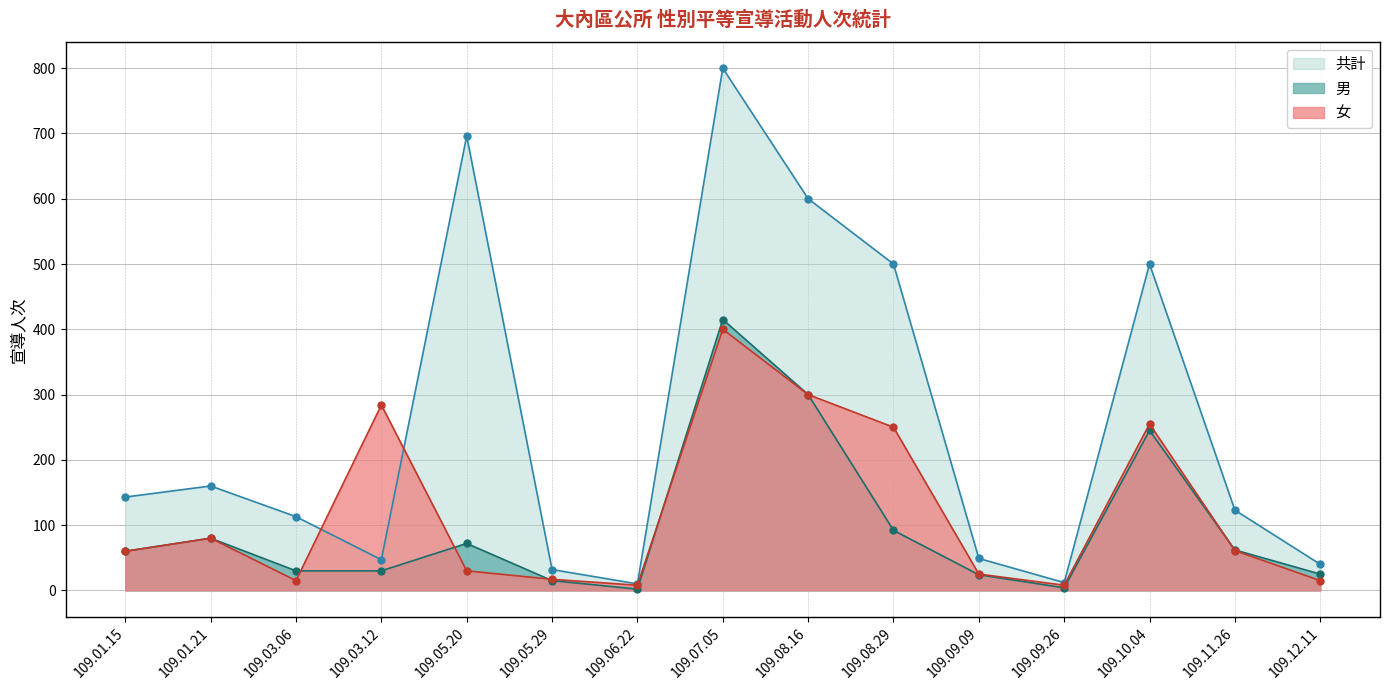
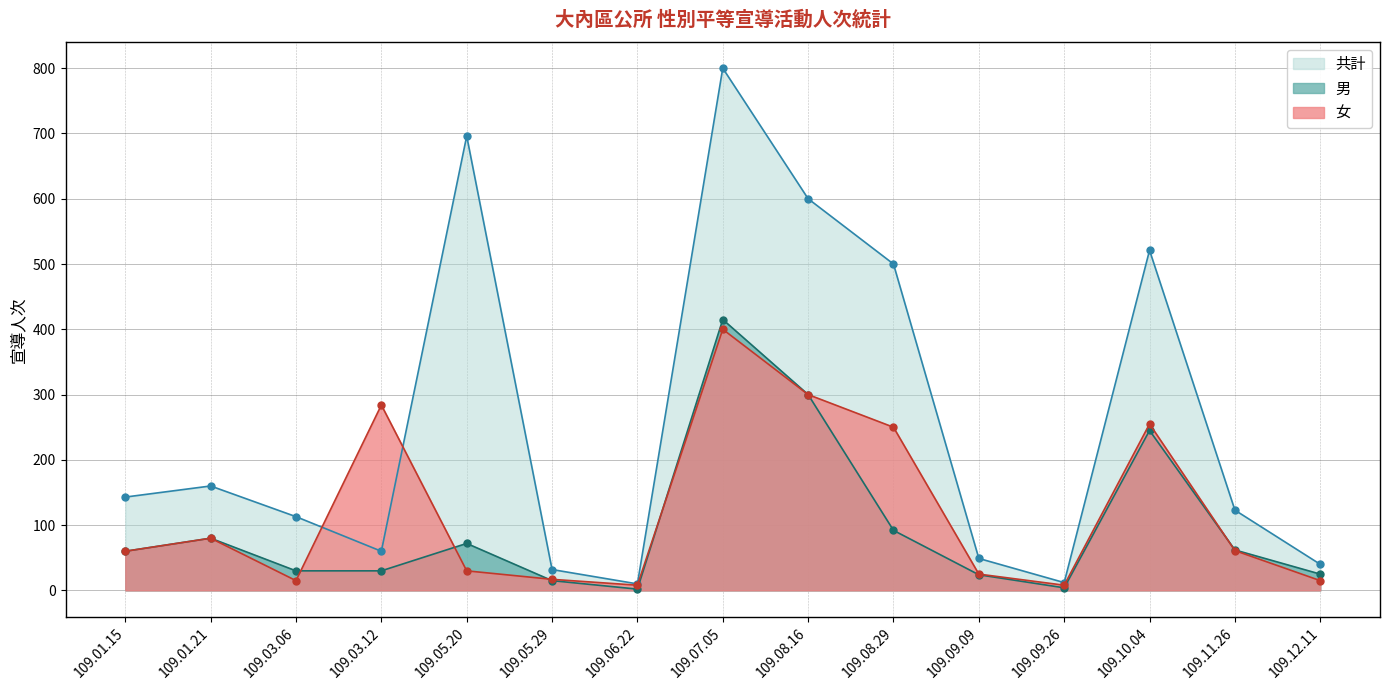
  {
    "共計": {
      "109.01.15": 140,
      "109.01.21": 160,
      "109.03.06": 110,
-     "109.03.12": 50,
+     "109.03.12": 60,
      "109.05.20": 700,
      "109.05.29": 30,
      "109.07.05": 800,
      "109.08.16": 600,
      "109.08.29": 500,
      "109.09.09": 50,
      "109.09.26": 10,
-     "109.10.04": 500,
+     "109.10.04": 520,
      "109.11.26": 120,
      "109.12.11": 40
    },
    "男": {
      "109.03.06": 30,
      "109.03.12": 30,
      "109.05.20": 70,
      "109.06.22": 0,
      "109.07.05": 420,
      "109.08.29": 90,
      "109.09.26": 0,
      "109.10.04": 250,
      "109.12.11": 30
    },
    "女": {
      "109.03.06": 20,
      "109.03.12": 280,
      "109.05.20": 30,
      "109.07.05": 400,
      "109.08.29": 250,
      "109.09.26": 10,
      "109.10.04": 260,
      "109.12.11": 20
    }
  }
